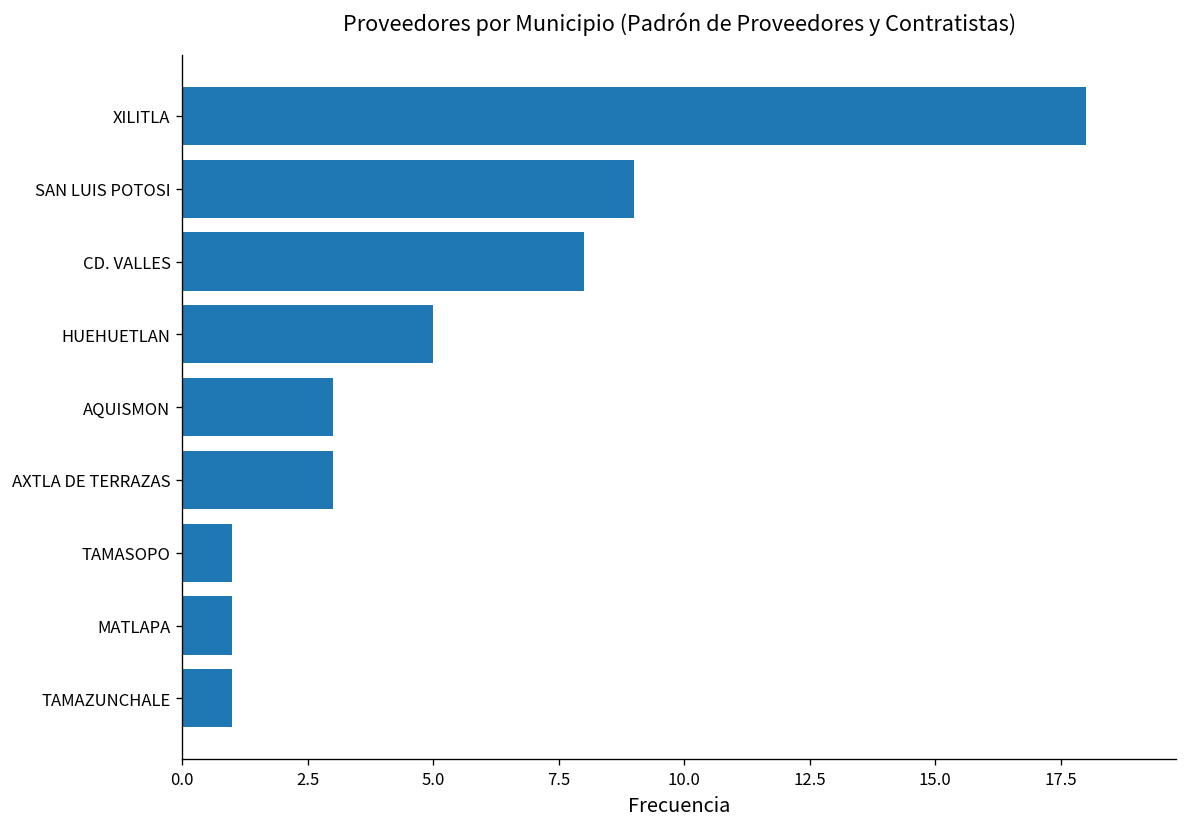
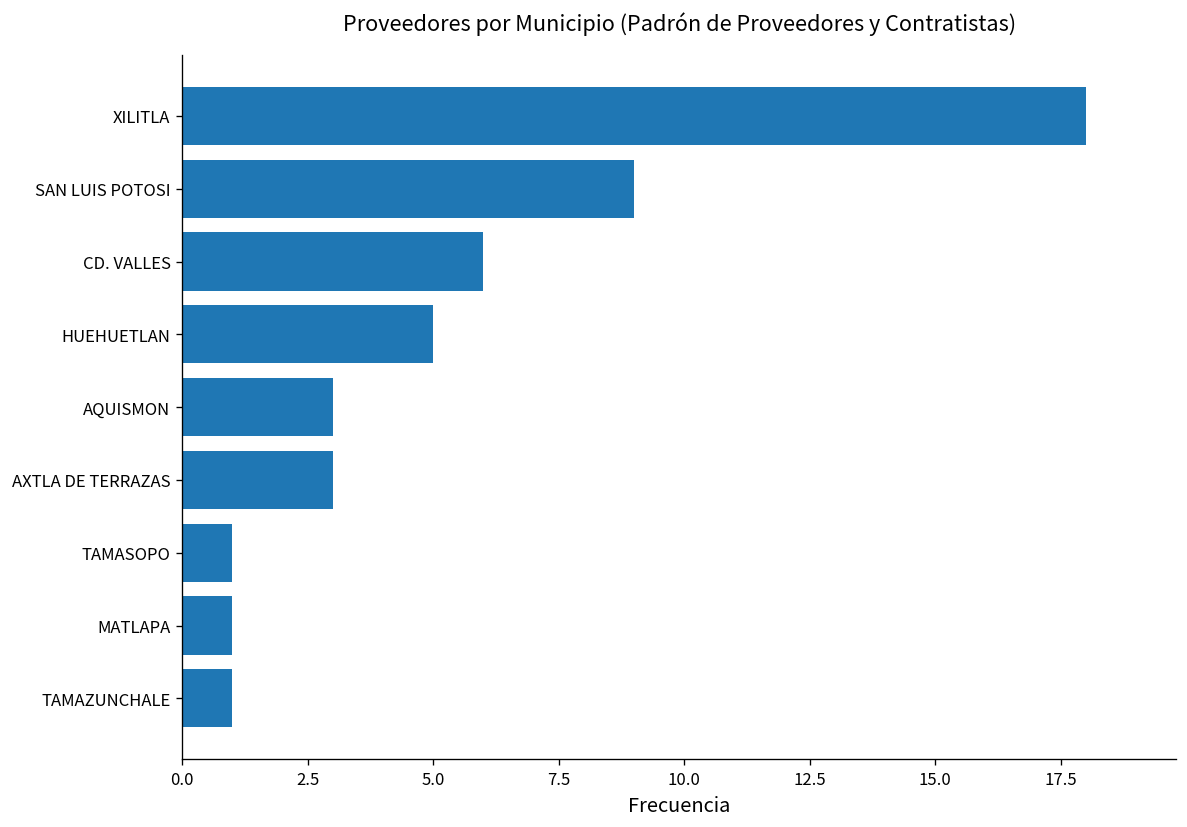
  {
    "XILITLA": 18,
    "SAN LUIS POTOSI": 9,
-   "CD. VALLES": 8,
+   "CD. VALLES": 6,
    "HUEHUETLAN": 5,
    "AQUISMON": 3,
    "AXTLA DE TERRAZAS": 3,
    "TAMASOPO": 1,
    "MATLAPA": 1,
    "TAMAZUNCHALE": 1
  }
